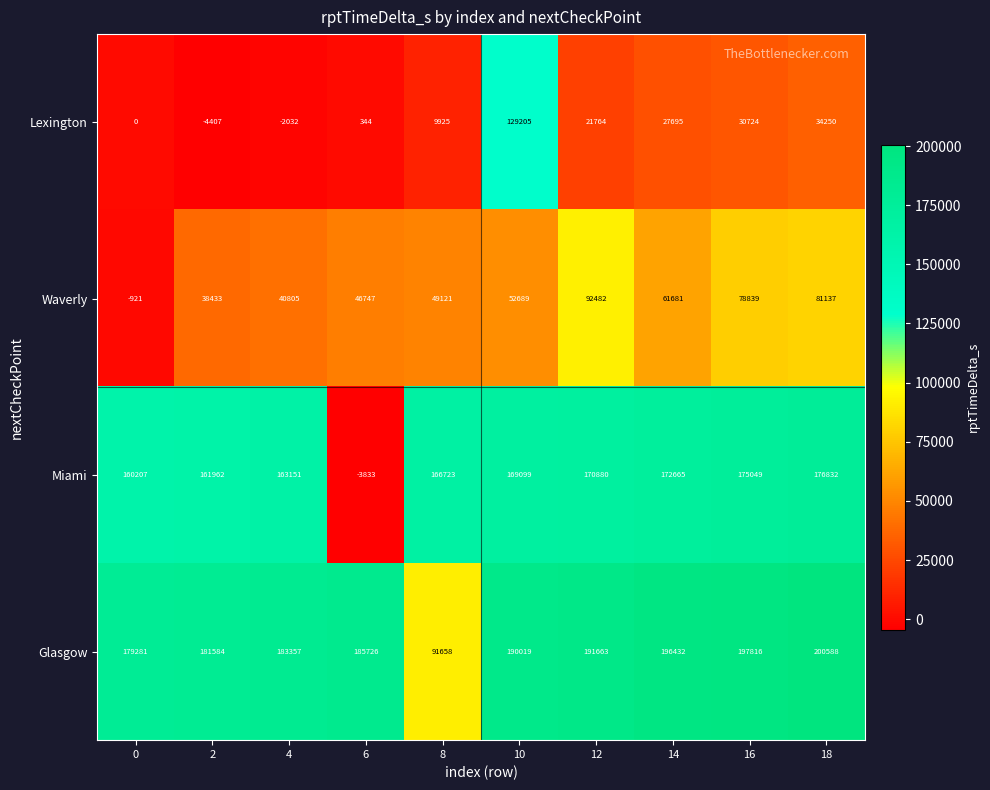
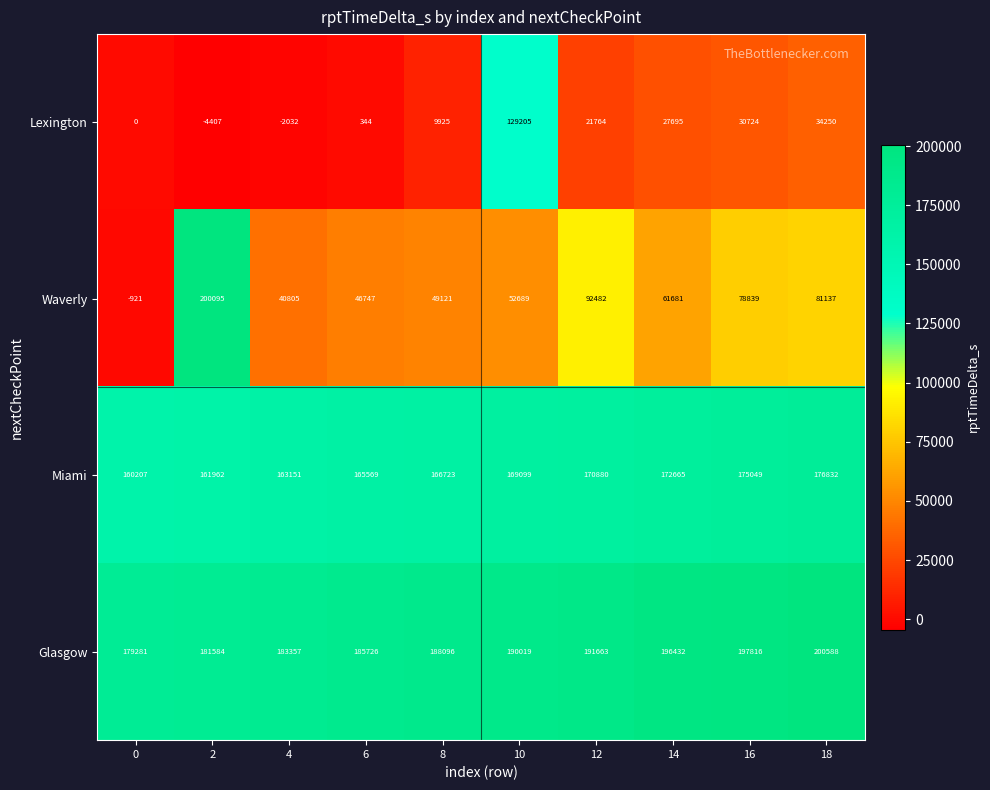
  {
    "Lexington": {
      "0": 0,
      "2": -4407,
      "4": -2032,
      "6": 344,
      "8": 9925,
      "10": 129205,
      "12": 21764,
      "14": 27695,
      "18": 34250
    },
    "Waverly": {
      "0": -921,
-     "2": 38433,
+     "2": 200095,
      "4": 40805,
      "6": 46747,
      "8": 49121,
      "10": 52689,
      "12": 92482,
      "14": 61681,
      "16": 78839,
      "18": 81137
    },
    "Miami": {
      "0": 160207,
      "2": 161962,
      "4": 163151,
-     "6": -3833,
+     "6": 165569,
      "8": 166723,
      "10": 169099,
      "12": 170880,
      "14": 172665,
      "16": 175049,
      "18": 176832
    },
    "Glasgow": {
      "0": 179281,
      "2": 181584,
      "4": 183357,
      "6": 185726,
-     "8": 91658,
+     "8": 188096,
      "10": 190019,
      "12": 191663,
      "14": 196432,
      "16": 197816,
      "18": 200588
    }
  }
